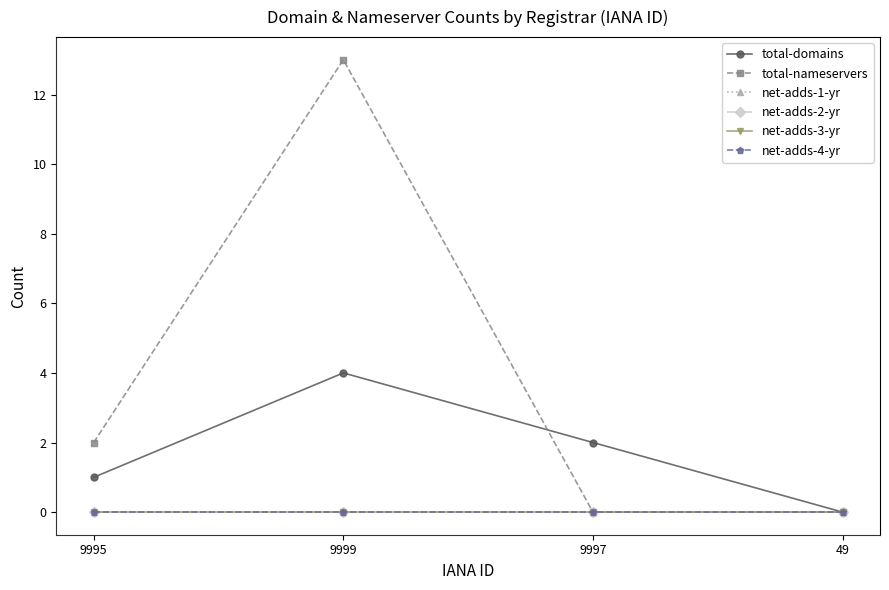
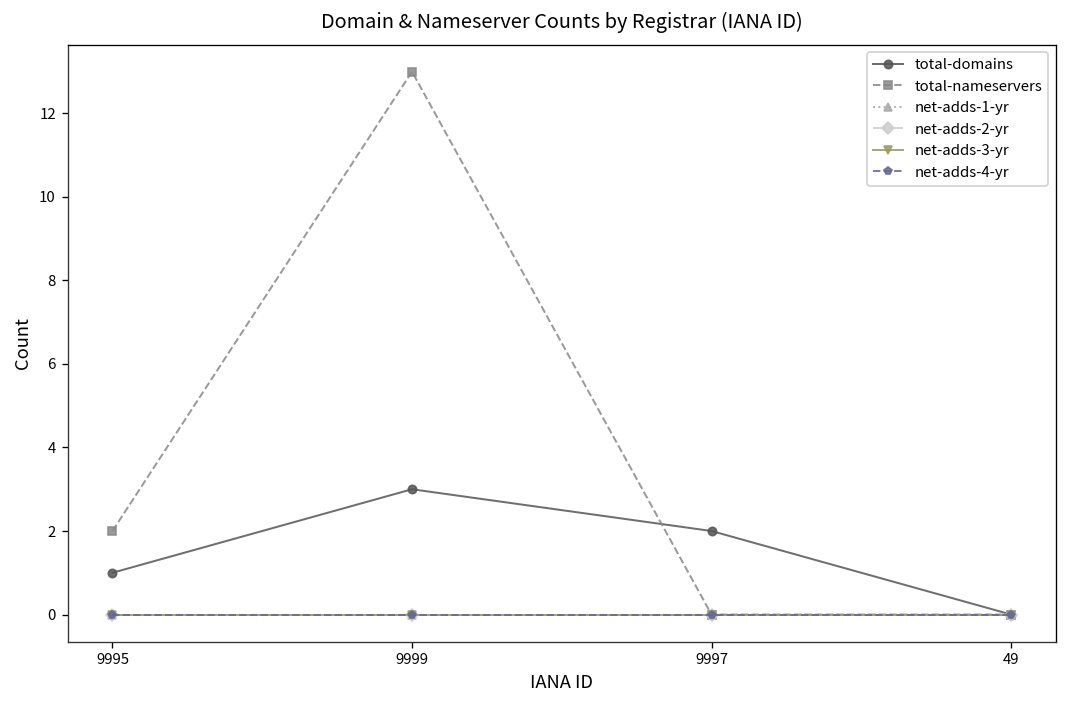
  {
    "total-domains": {
      "9995": 1,
-     "9999": 4,
+     "9999": 3,
      "9997": 2
    }
  }
